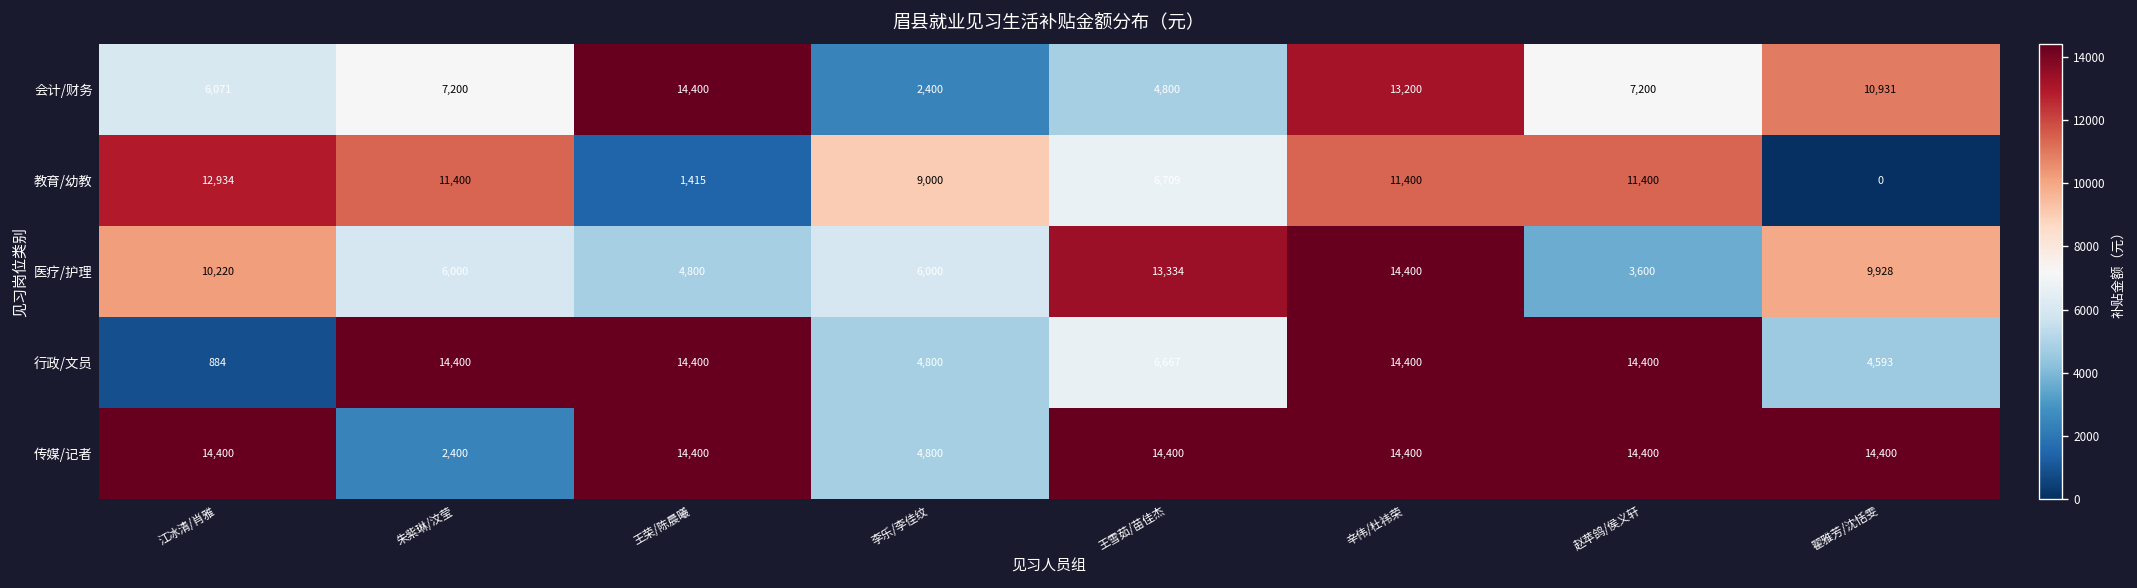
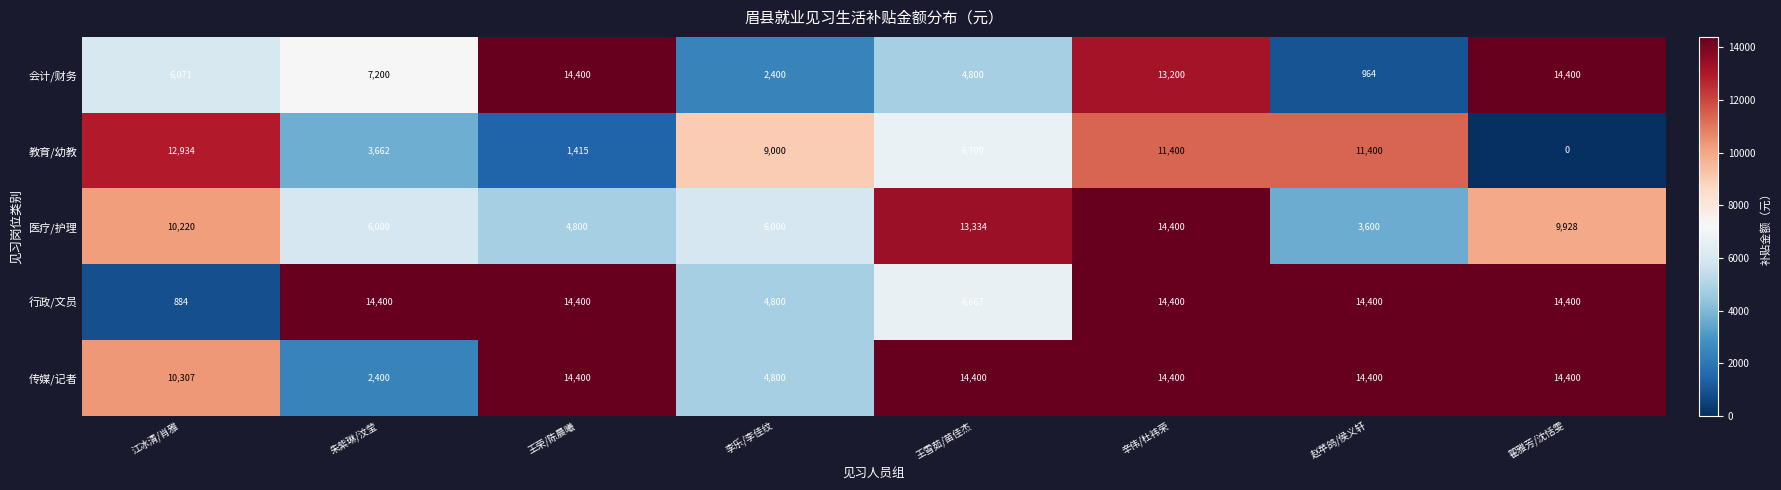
  {
    "会计/财务": {
      "朱紫琳/汶莹": "7,200",
      "王荣/陈晨曦": "14,400",
      "李乐/李佳纹": "2,400",
      "王雪茹/苗佳杰": "4,800",
      "辛伟/杜祎荣": "13,200",
-     "赵苹鸽/侯义轩": "7,200",
-     "翟雅芳/沈恬雯": "10,931"
+     "赵苹鸽/侯义轩": "964",
+     "翟雅芳/沈恬雯": "14,400"
    },
    "教育/幼教": {
      "江冰清/肖雅": "12,934",
-     "朱紫琳/汶莹": "11,400",
+     "朱紫琳/汶莹": "3,662",
      "王荣/陈晨曦": "1,415",
      "李乐/李佳纹": "9,000",
      "辛伟/杜祎荣": "11,400",
      "赵苹鸽/侯义轩": "11,400",
      "翟雅芳/沈恬雯": "0"
    },
    "医疗/护理": {
      "江冰清/肖雅": "10,220",
      "王荣/陈晨曦": "4,800",
      "王雪茹/苗佳杰": "13,334",
      "辛伟/杜祎荣": "14,400",
      "赵苹鸽/侯义轩": "3,600",
      "翟雅芳/沈恬雯": "9,928"
    },
    "行政/文员": {
      "江冰清/肖雅": "884",
      "朱紫琳/汶莹": "14,400",
      "王荣/陈晨曦": "14,400",
      "李乐/李佳纹": "4,800",
      "辛伟/杜祎荣": "14,400",
      "赵苹鸽/侯义轩": "14,400",
-     "翟雅芳/沈恬雯": "4,593"
+     "翟雅芳/沈恬雯": "14,400"
    },
    "传媒/记者": {
-     "江冰清/肖雅": "14,400",
+     "江冰清/肖雅": "10,307",
      "朱紫琳/汶莹": "2,400",
      "王荣/陈晨曦": "14,400",
      "李乐/李佳纹": "4,800",
      "王雪茹/苗佳杰": "14,400",
      "辛伟/杜祎荣": "14,400",
      "赵苹鸽/侯义轩": "14,400",
      "翟雅芳/沈恬雯": "14,400"
    }
  }
